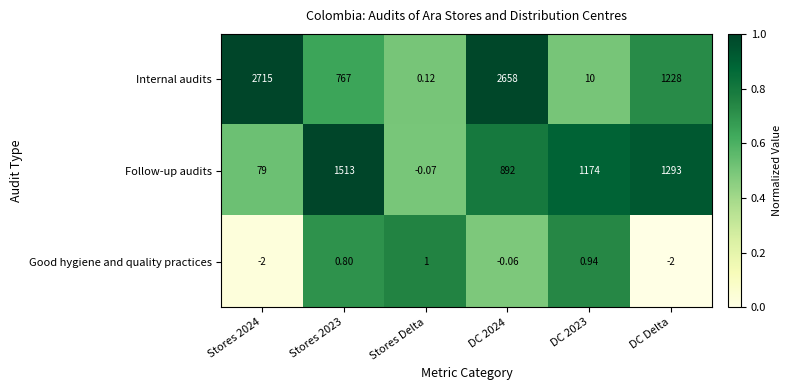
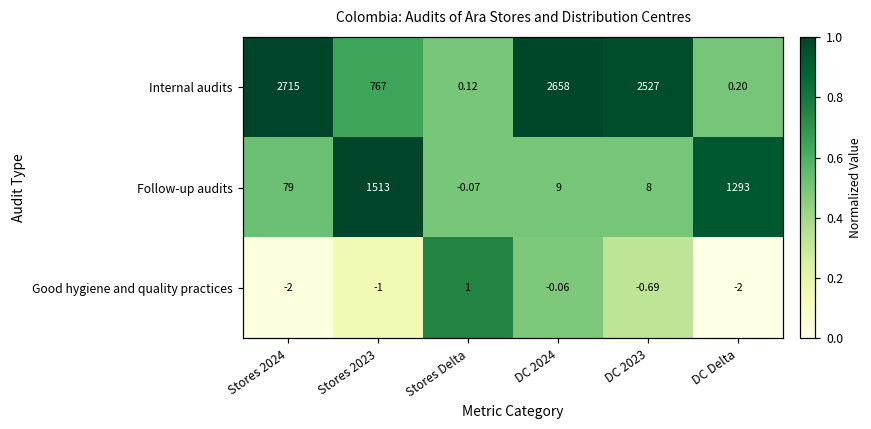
  {
    "Internal audits": {
      "Stores 2024": 2715,
      "Stores 2023": 767,
      "Stores Delta": 0.12,
      "DC 2024": 2658,
-     "DC 2023": 10,
-     "DC Delta": 1228
+     "DC 2023": 2527,
+     "DC Delta": 0.20
    },
    "Follow-up audits": {
      "Stores 2024": 79,
      "Stores 2023": 1513,
      "Stores Delta": -0.07,
-     "DC 2024": 892,
-     "DC 2023": 1174,
+     "DC 2024": 9,
+     "DC 2023": 8,
      "DC Delta": 1293
    },
    "Good hygiene and quality practices": {
      "Stores 2024": -2,
-     "Stores 2023": 0.80,
+     "Stores 2023": -1,
      "Stores Delta": 1,
      "DC 2024": -0.06,
-     "DC 2023": 0.94,
+     "DC 2023": -0.69,
      "DC Delta": -2
    }
  }
